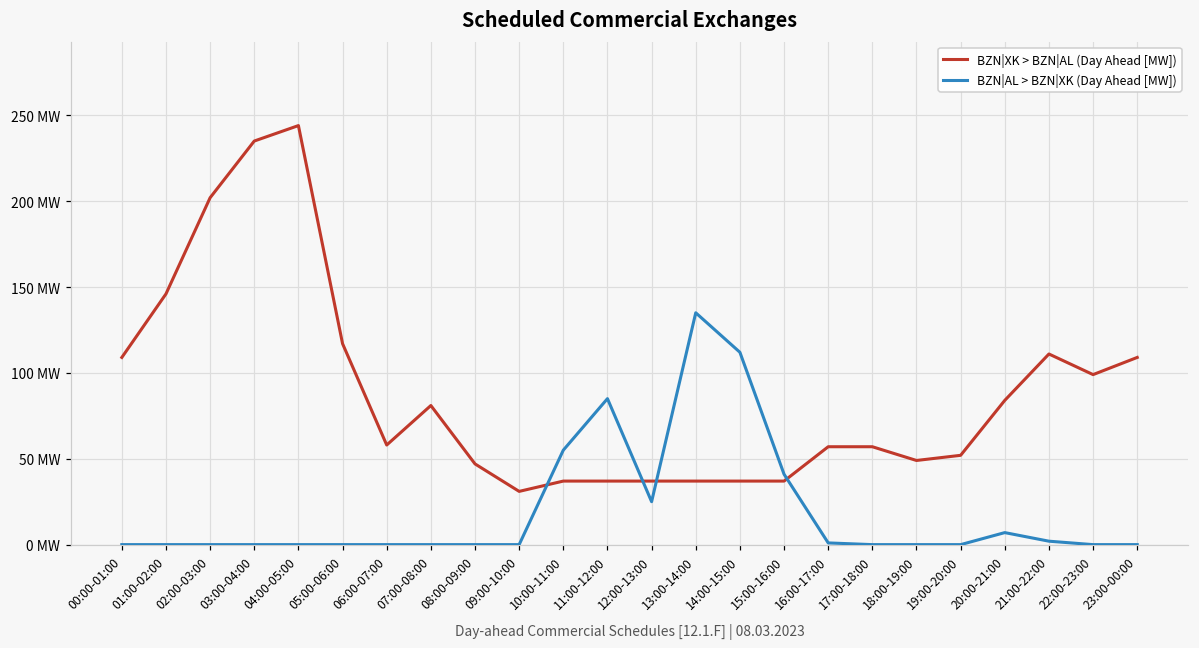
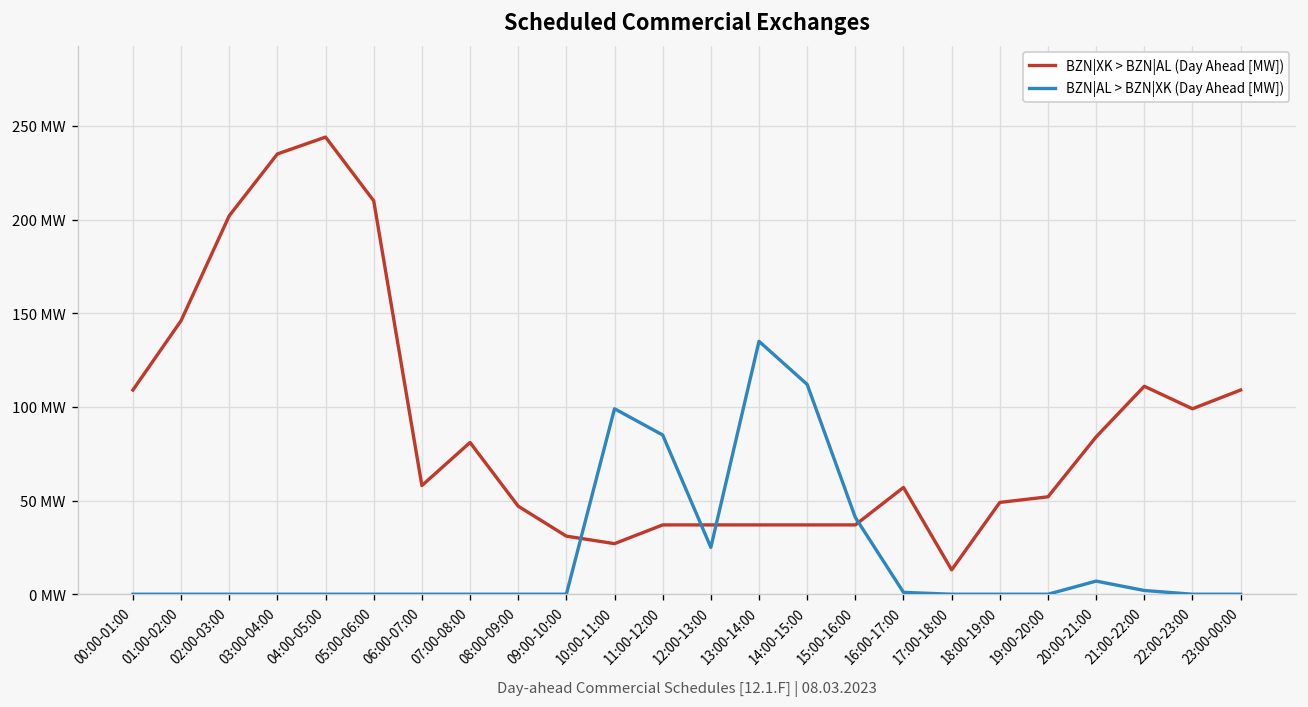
  {
    "BZN|XK > BZN|AL (Day Ahead [MW])": {
      "00:00-01:00": "109 MW",
      "01:00-02:00": "146 MW",
      "02:00-03:00": "202 MW",
      "03:00-04:00": "235 MW",
      "04:00-05:00": "244 MW",
-     "05:00-06:00": "117 MW",
+     "05:00-06:00": "210 MW",
      "06:00-07:00": "58 MW",
      "07:00-08:00": "81 MW",
      "08:00-09:00": "47 MW",
      "09:00-10:00": "31 MW",
-     "10:00-11:00": "37 MW",
+     "10:00-11:00": "27 MW",
      "11:00-12:00": "37 MW",
      "12:00-13:00": "37 MW",
      "13:00-14:00": "37 MW",
      "14:00-15:00": "37 MW",
      "15:00-16:00": "37 MW",
      "16:00-17:00": "57 MW",
-     "17:00-18:00": "57 MW",
+     "17:00-18:00": "13 MW",
      "18:00-19:00": "49 MW",
      "19:00-20:00": "52 MW",
      "20:00-21:00": "84 MW",
      "21:00-22:00": "111 MW",
      "22:00-23:00": "99 MW",
      "23:00-00:00": "109 MW"
    },
    "BZN|AL > BZN|XK (Day Ahead [MW])": {
      "00:00-01:00": "0 MW",
      "01:00-02:00": "0 MW",
      "02:00-03:00": "0 MW",
      "03:00-04:00": "0 MW",
      "04:00-05:00": "0 MW",
      "05:00-06:00": "0 MW",
      "06:00-07:00": "0 MW",
      "07:00-08:00": "0 MW",
      "08:00-09:00": "0 MW",
      "09:00-10:00": "0 MW",
-     "10:00-11:00": "55 MW",
+     "10:00-11:00": "99 MW",
      "11:00-12:00": "85 MW",
      "12:00-13:00": "25 MW",
      "13:00-14:00": "135 MW",
      "14:00-15:00": "112 MW",
      "15:00-16:00": "41 MW",
      "16:00-17:00": "1 MW",
      "17:00-18:00": "0 MW",
      "18:00-19:00": "0 MW",
      "19:00-20:00": "0 MW",
      "20:00-21:00": "7 MW",
      "21:00-22:00": "2 MW",
      "22:00-23:00": "0 MW",
      "23:00-00:00": "0 MW"
    }
  }
